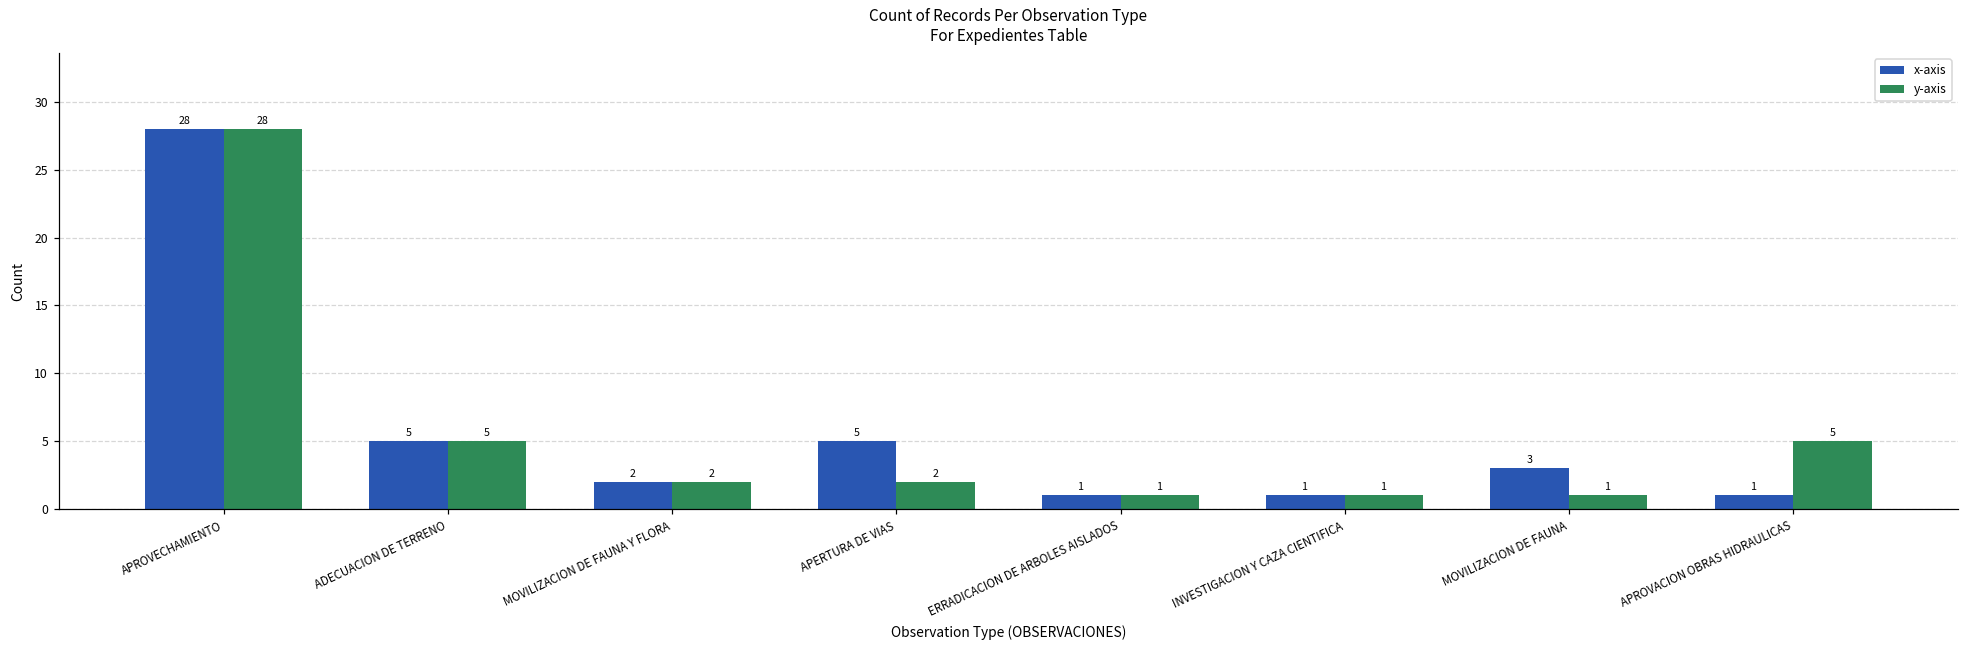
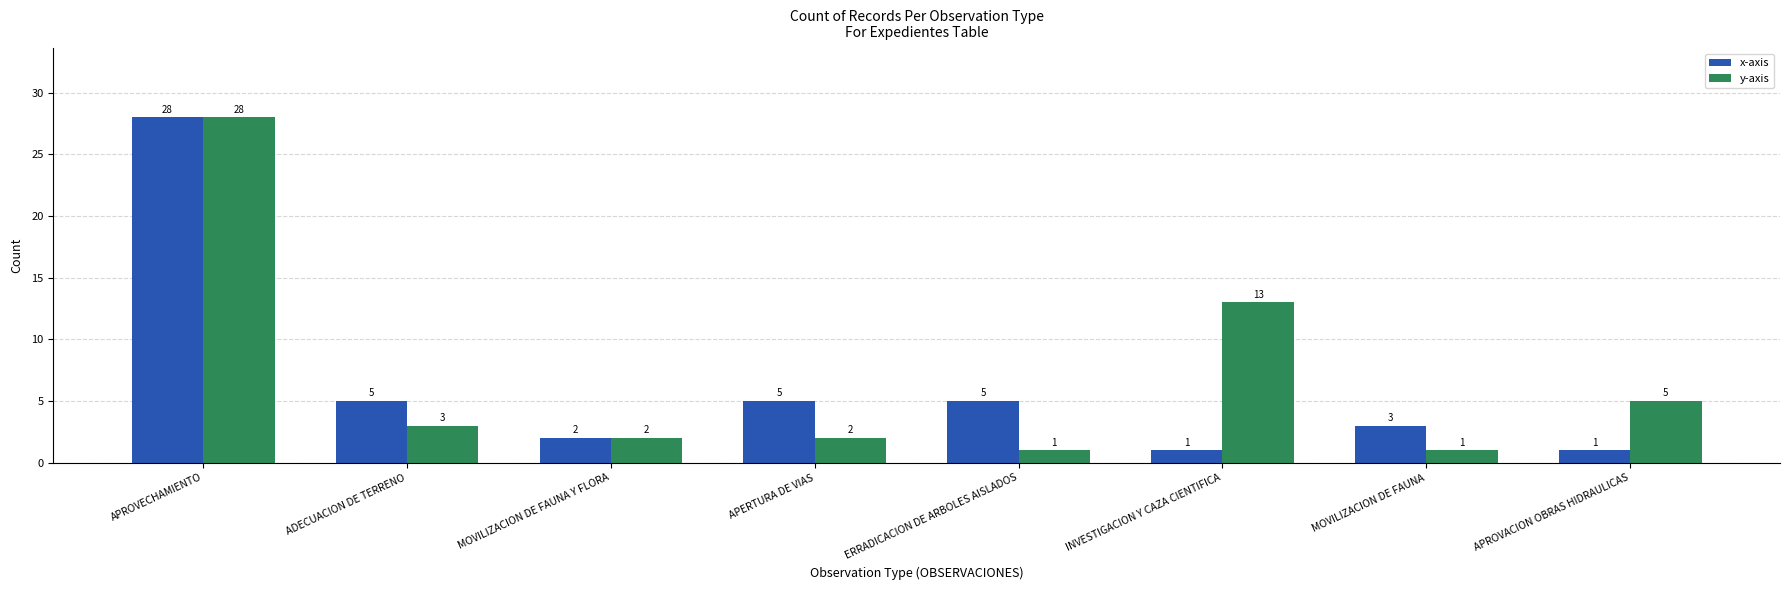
  {
    "x-axis": {
      "APROVECHAMIENTO": 28,
      "ADECUACION DE TERRENO": 5,
      "MOVILIZACION DE FAUNA Y FLORA": 2,
      "APERTURA DE VIAS": 5,
-     "ERRADICACION DE ARBOLES AISLADOS": 1,
+     "ERRADICACION DE ARBOLES AISLADOS": 5,
      "INVESTIGACION Y CAZA CIENTIFICA": 1,
      "MOVILIZACION DE FAUNA": 3,
      "APROVACION OBRAS HIDRAULICAS": 1
    },
    "y-axis": {
      "APROVECHAMIENTO": 28,
-     "ADECUACION DE TERRENO": 5,
+     "ADECUACION DE TERRENO": 3,
      "MOVILIZACION DE FAUNA Y FLORA": 2,
      "APERTURA DE VIAS": 2,
      "ERRADICACION DE ARBOLES AISLADOS": 1,
-     "INVESTIGACION Y CAZA CIENTIFICA": 1,
+     "INVESTIGACION Y CAZA CIENTIFICA": 13,
      "MOVILIZACION DE FAUNA": 1,
      "APROVACION OBRAS HIDRAULICAS": 5
    }
  }
